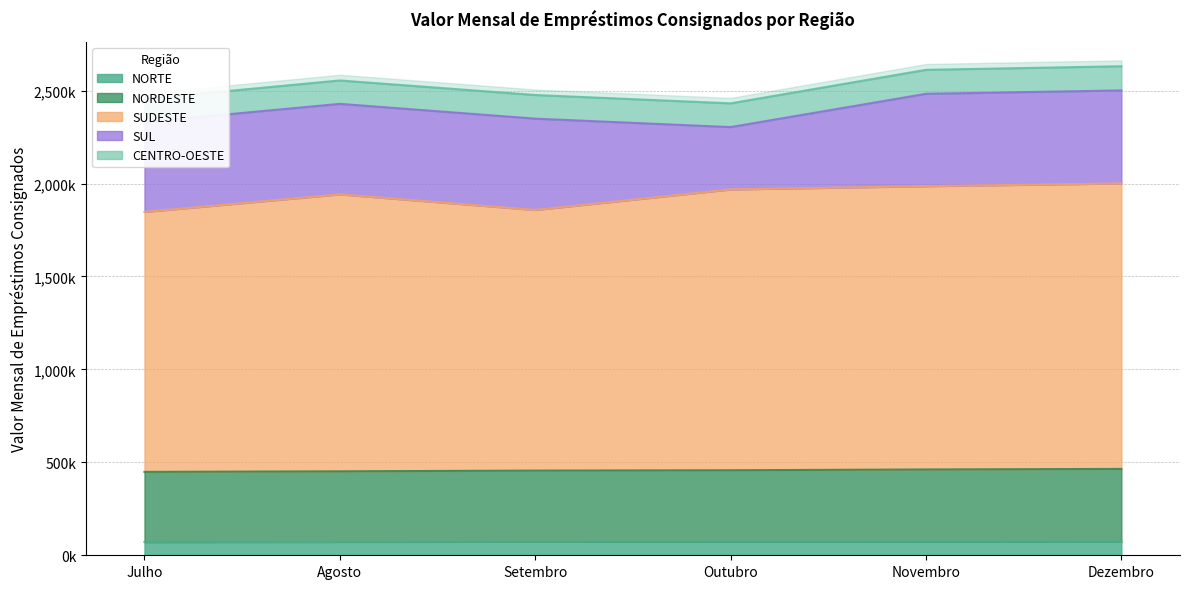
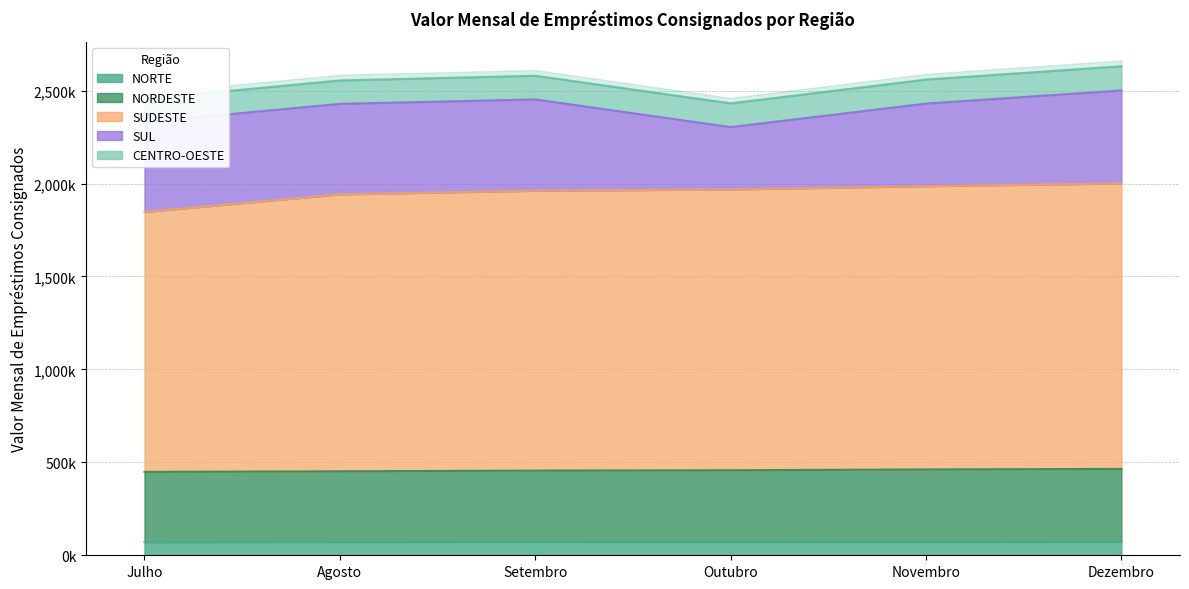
  {
    "SUDESTE": {
      "Julho": "1,400,000",
      "Agosto": "1,490,000",
-     "Setembro": "1,400,000",
+     "Setembro": "1,510,000",
      "Outubro": "1,510,000",
      "Novembro": "1,520,000",
      "Dezembro": "1,540,000"
    },
    "SUL": {
      "Agosto": "490,000",
      "Setembro": "490,000",
      "Outubro": "340,000",
-     "Novembro": "500,000",
+     "Novembro": "440,000",
      "Dezembro": "500,000"
    }
  }
